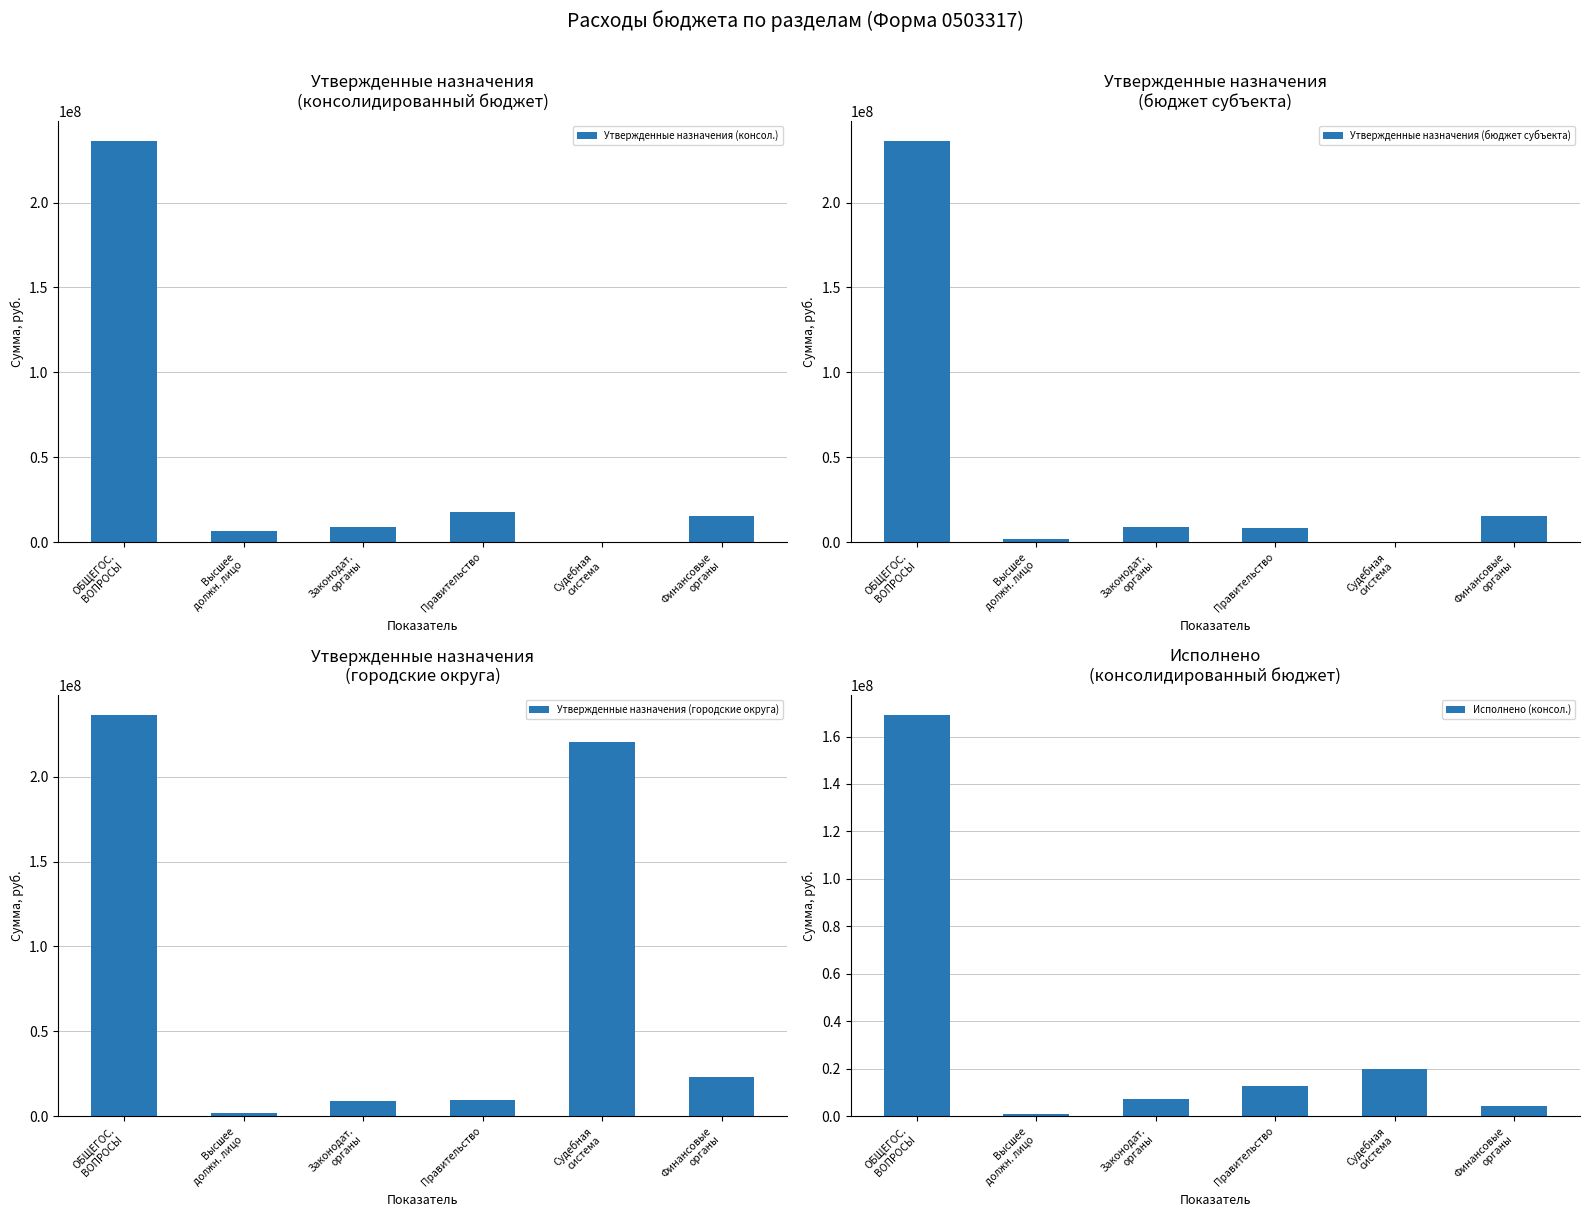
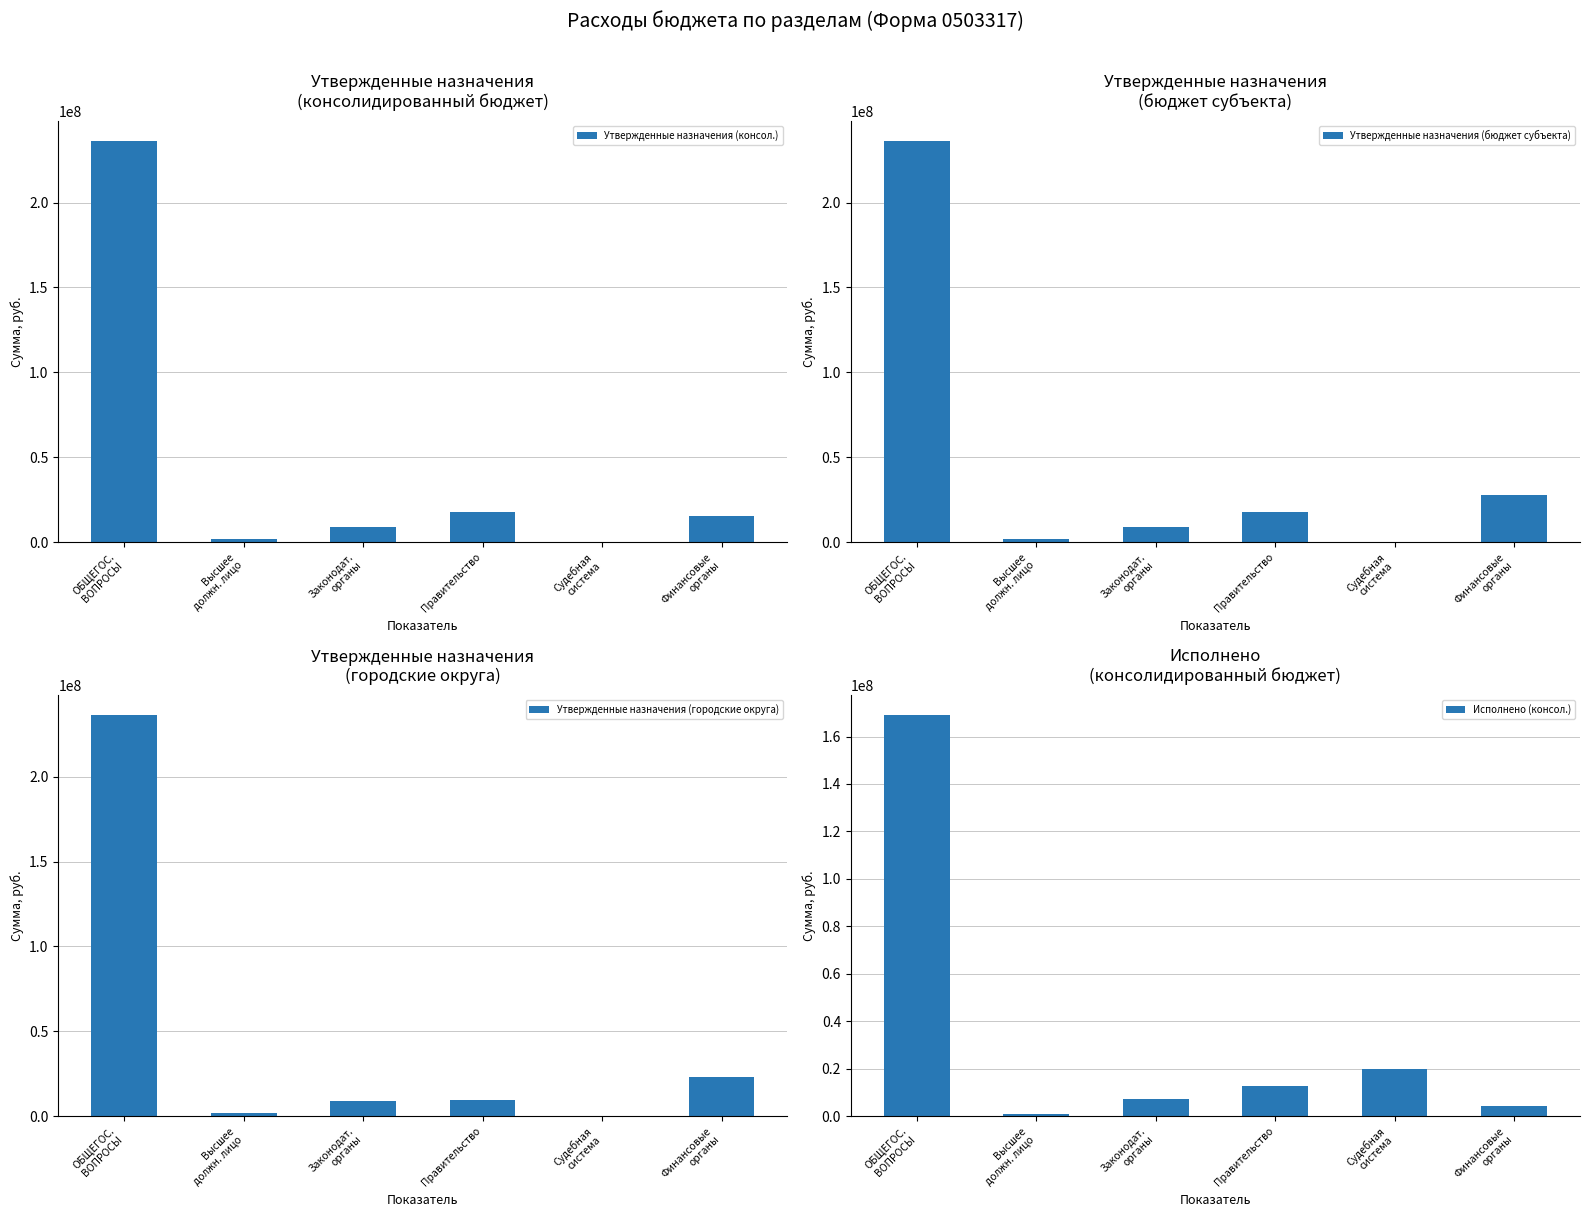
  {
    "Утвержденные назначения (консолидированный бюджет)": {
      "ОБЩЕГОС. ВОПРОСЫ": 236000000,
-     "Высшее должн. лицо": 7000000,
+     "Высшее должн. лицо": 2000000,
      "Законодат. органы": 9000000,
      "Правительство": 18000000,
      "Финансовые органы": 16000000
    },
    "Утвержденные назначения (бюджет субъекта)": {
      "ОБЩЕГОС. ВОПРОСЫ": 236000000,
      "Высшее должн. лицо": 2000000,
      "Законодат. органы": 9000000,
-     "Правительство": 8000000,
-     "Финансовые органы": 16000000
+     "Правительство": 18000000,
+     "Финансовые органы": 28000000
    },
    "Утвержденные назначения (городские округа)": {
      "ОБЩЕГОС. ВОПРОСЫ": 236000000,
      "Высшее должн. лицо": 2000000,
      "Законодат. органы": 9000000,
      "Правительство": 9000000,
-     "Судебная система": 220000000,
+     "Судебная система": 0,
      "Финансовые органы": 23000000
    },
    "Исполнено (консолидированный бюджет)": {
      "ОБЩЕГОС. ВОПРОСЫ": 169000000,
      "Законодат. органы": 7000000,
      "Правительство": 13000000,
      "Судебная система": 20000000,
      "Финансовые органы": 4000000
    }
  }
